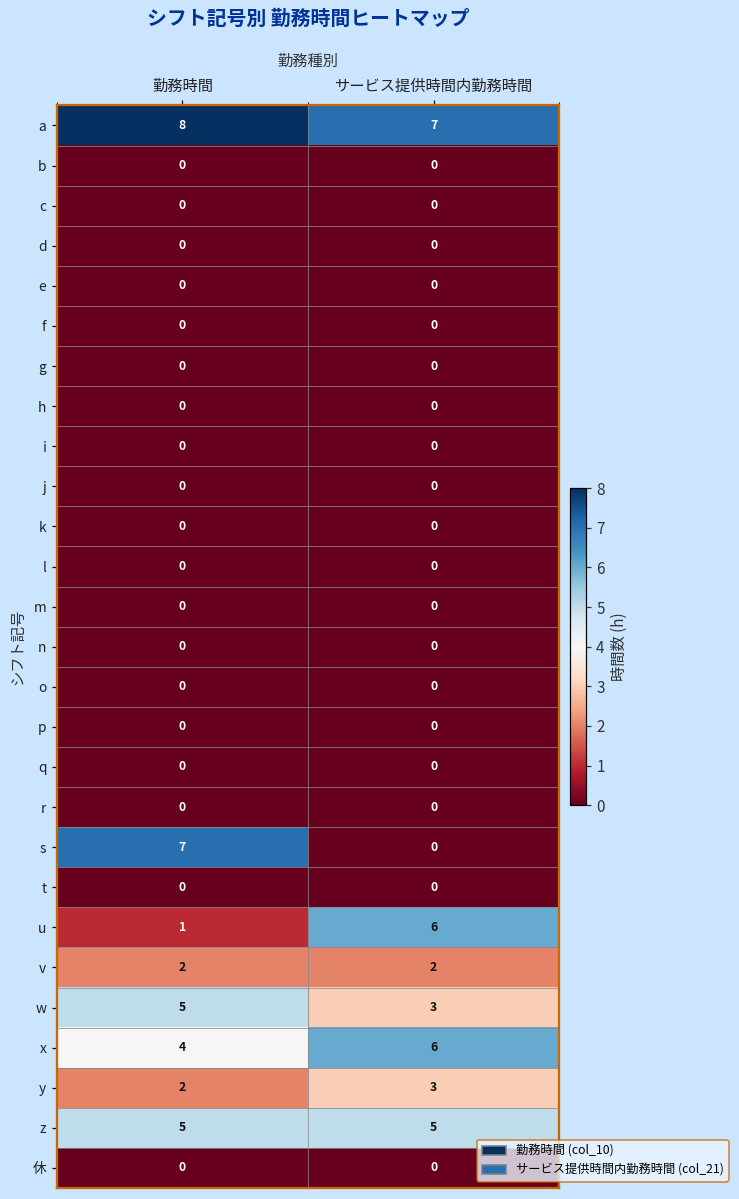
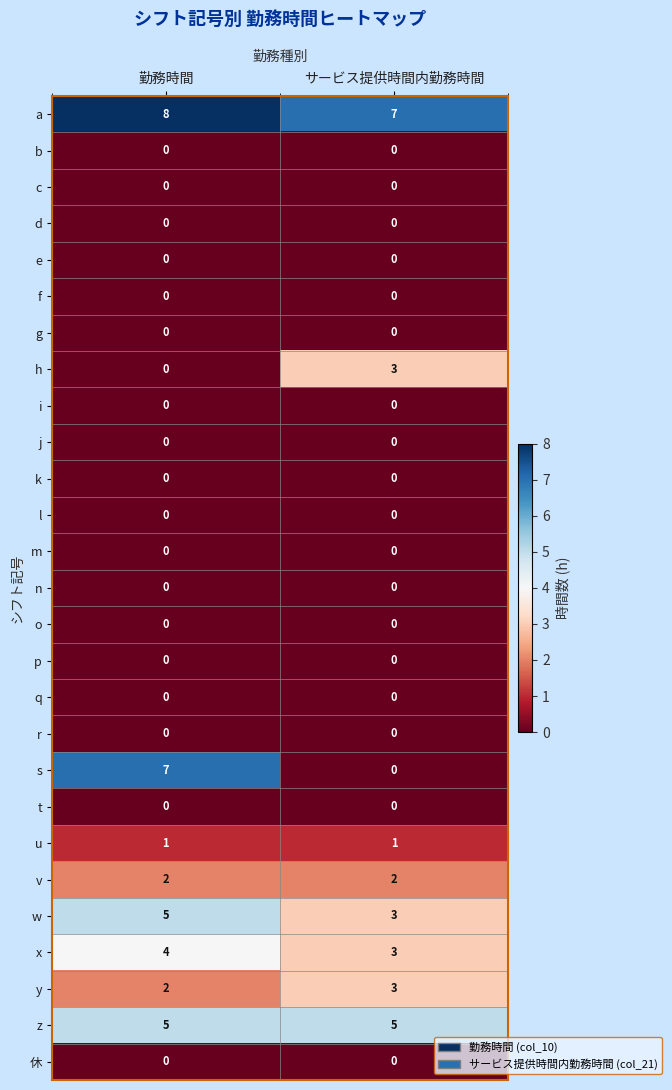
  {
    "a": {
      "勤務時間": 8,
      "サービス提供時間内勤務時間": 7
    },
    "b": {
      "勤務時間": 0,
      "サービス提供時間内勤務時間": 0
    },
    "c": {
      "勤務時間": 0,
      "サービス提供時間内勤務時間": 0
    },
    "d": {
      "勤務時間": 0,
      "サービス提供時間内勤務時間": 0
    },
    "e": {
      "勤務時間": 0,
      "サービス提供時間内勤務時間": 0
    },
    "f": {
      "勤務時間": 0,
      "サービス提供時間内勤務時間": 0
    },
    "g": {
      "勤務時間": 0,
      "サービス提供時間内勤務時間": 0
    },
    "h": {
      "勤務時間": 0,
-     "サービス提供時間内勤務時間": 0
+     "サービス提供時間内勤務時間": 3
    },
    "i": {
      "勤務時間": 0,
      "サービス提供時間内勤務時間": 0
    },
    "j": {
      "勤務時間": 0,
      "サービス提供時間内勤務時間": 0
    },
    "k": {
      "勤務時間": 0,
      "サービス提供時間内勤務時間": 0
    },
    "l": {
      "勤務時間": 0,
      "サービス提供時間内勤務時間": 0
    },
    "m": {
      "勤務時間": 0,
      "サービス提供時間内勤務時間": 0
    },
    "n": {
      "勤務時間": 0,
      "サービス提供時間内勤務時間": 0
    },
    "o": {
      "勤務時間": 0,
      "サービス提供時間内勤務時間": 0
    },
    "p": {
      "勤務時間": 0,
      "サービス提供時間内勤務時間": 0
    },
    "q": {
      "勤務時間": 0,
      "サービス提供時間内勤務時間": 0
    },
    "r": {
      "勤務時間": 0,
      "サービス提供時間内勤務時間": 0
    },
    "s": {
      "勤務時間": 7,
      "サービス提供時間内勤務時間": 0
    },
    "t": {
      "勤務時間": 0,
      "サービス提供時間内勤務時間": 0
    },
    "u": {
      "勤務時間": 1,
-     "サービス提供時間内勤務時間": 6
+     "サービス提供時間内勤務時間": 1
    },
    "v": {
      "勤務時間": 2,
      "サービス提供時間内勤務時間": 2
    },
    "w": {
      "勤務時間": 5,
      "サービス提供時間内勤務時間": 3
    },
    "x": {
      "勤務時間": 4,
-     "サービス提供時間内勤務時間": 6
+     "サービス提供時間内勤務時間": 3
    },
    "y": {
      "勤務時間": 2,
      "サービス提供時間内勤務時間": 3
    },
    "z": {
      "勤務時間": 5,
      "サービス提供時間内勤務時間": 5
    },
    "休": {
      "勤務時間": 0,
      "サービス提供時間内勤務時間": 0
    }
  }
